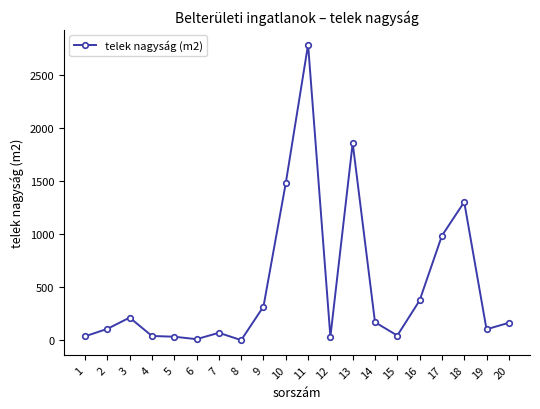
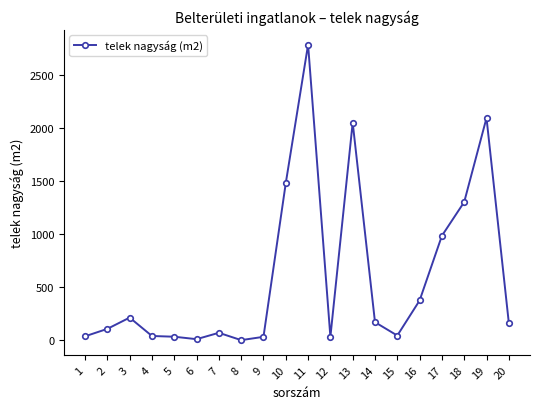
  {
    "1": 40,
    "2": 110,
    "3": 210,
    "4": 40,
    "5": 30,
    "6": 10,
    "7": 70,
    "8": 0,
-   "9": 320,
+   "9": 30,
    "10": 1480,
    "11": 2780,
    "12": 30,
-   "13": 1860,
+   "13": 2050,
    "14": 170,
    "15": 40,
    "16": 370,
    "17": 980,
    "18": 1300,
-   "19": 100,
+   "19": 2090,
    "20": 160
  }
